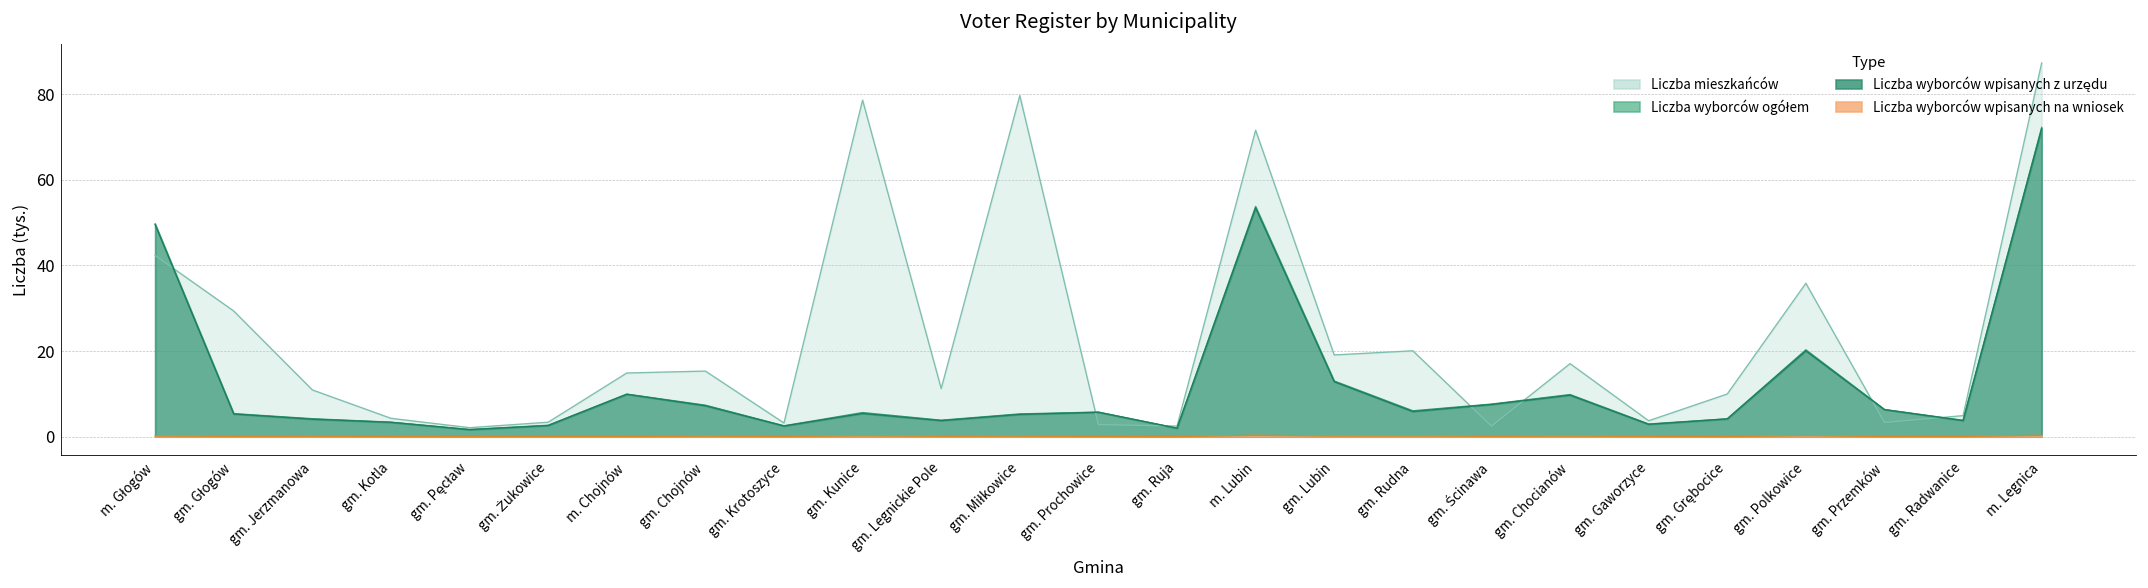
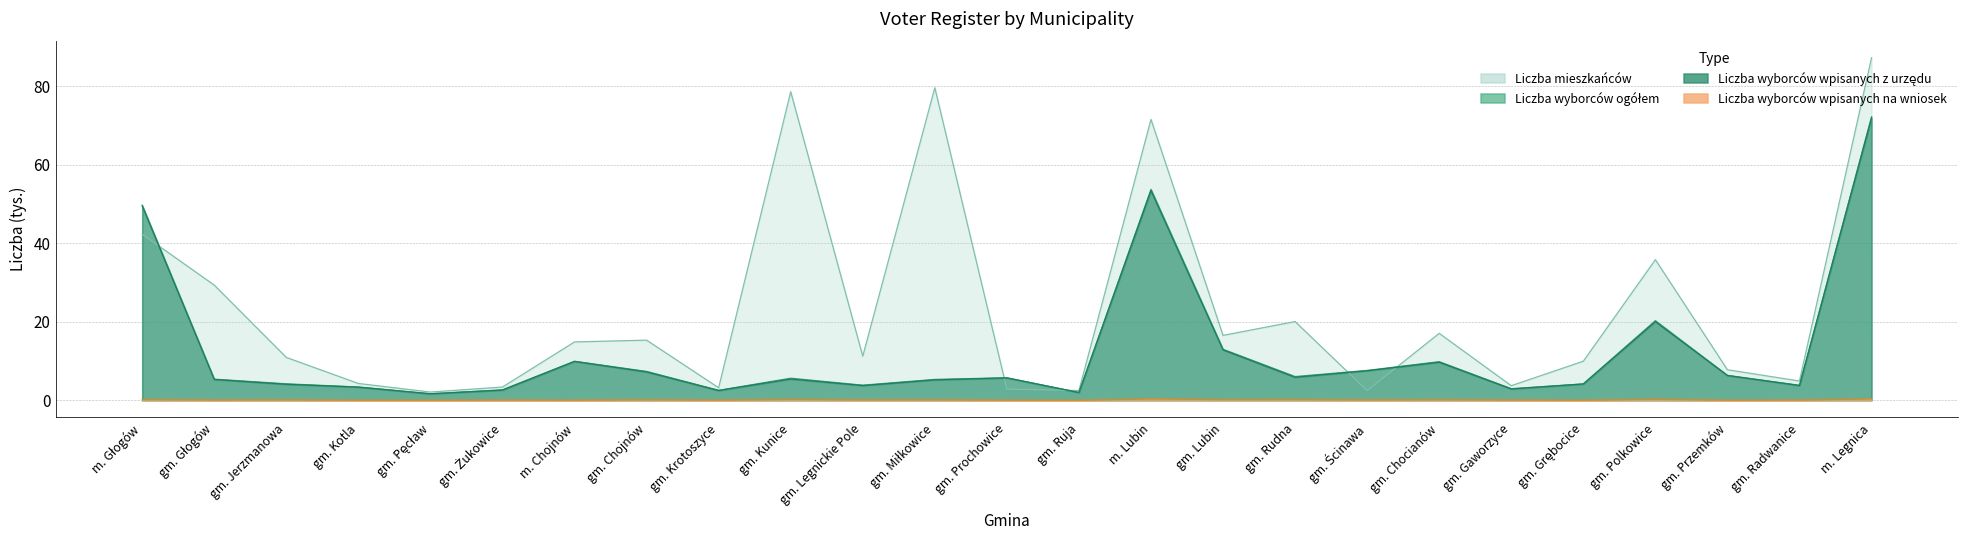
  {
    "Liczba mieszkańców": {
      "m. Głogów": 42,
      "gm. Głogów": 29,
      "gm. Jerzmanowa": 11,
      "gm. Kotla": 4,
      "gm. Żukowice": 3,
      "m. Chojnów": 15,
      "gm. Chojnów": 15,
      "gm. Kunice": 79,
      "gm. Legnickie Pole": 11,
      "gm. Miłkowice": 80,
      "gm. Prochowice": 3,
      "m. Lubin": 72,
-     "gm. Lubin": 19,
+     "gm. Lubin": 17,
      "gm. Rudna": 20,
      "gm. Ścinawa": 2,
      "gm. Chocianów": 17,
      "gm. Gaworzyce": 4,
      "gm. Grębocice": 10,
      "gm. Polkowice": 36,
-     "gm. Przemków": 3,
+     "gm. Przemków": 8,
      "gm. Radwanice": 5,
      "m. Legnica": 87
    },
    "Liczba wyborców wpisanych na wniosek": {
      "m. Głogów": 0,
      "gm. Głogów": 0,
      "gm. Jerzmanowa": 0,
      "gm. Kotla": 0,
      "gm. Pęcław": 0,
      "gm. Żukowice": 0,
      "m. Chojnów": 0,
      "gm. Chojnów": 0,
      "gm. Krotoszyce": 0,
      "gm. Kunice": 0,
      "gm. Legnickie Pole": 0,
      "gm. Miłkowice": 0,
      "gm. Prochowice": 0,
      "gm. Ruja": 0,
      "m. Lubin": 0,
      "gm. Lubin": 0,
      "gm. Rudna": 0,
      "gm. Ścinawa": 0,
      "gm. Chocianów": 0,
      "gm. Gaworzyce": 0,
      "gm. Grębocice": 0,
      "gm. Polkowice": 0,
      "gm. Przemków": 0,
      "gm. Radwanice": 0,
      "m. Legnica": 0
    }
  }
